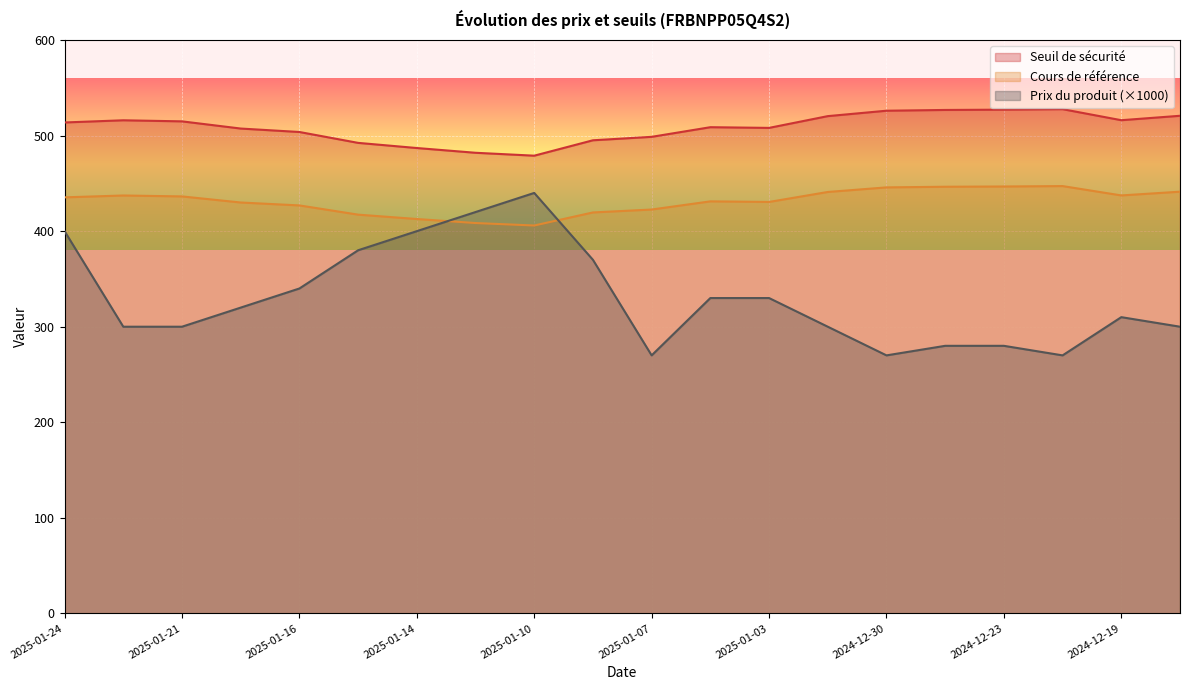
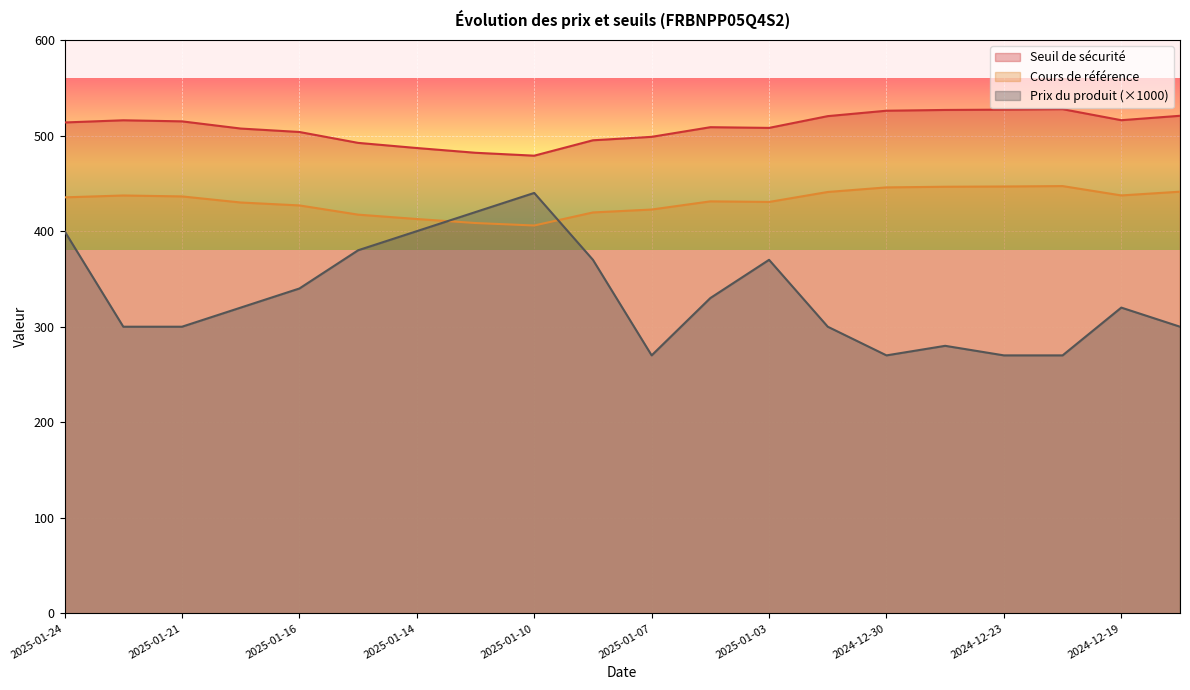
  {
    "Prix du produit (×1000)": {
      "2025-01-24": 400,
      "2025-01-21": 300,
      "2025-01-16": 340,
      "2025-01-14": 400,
      "2025-01-10": 440,
      "2025-01-07": 270,
-     "2025-01-03": 330,
+     "2025-01-03": 370,
      "2024-12-30": 270,
-     "2024-12-23": 280,
-     "2024-12-19": 310
+     "2024-12-23": 270,
+     "2024-12-19": 320
    }
  }
